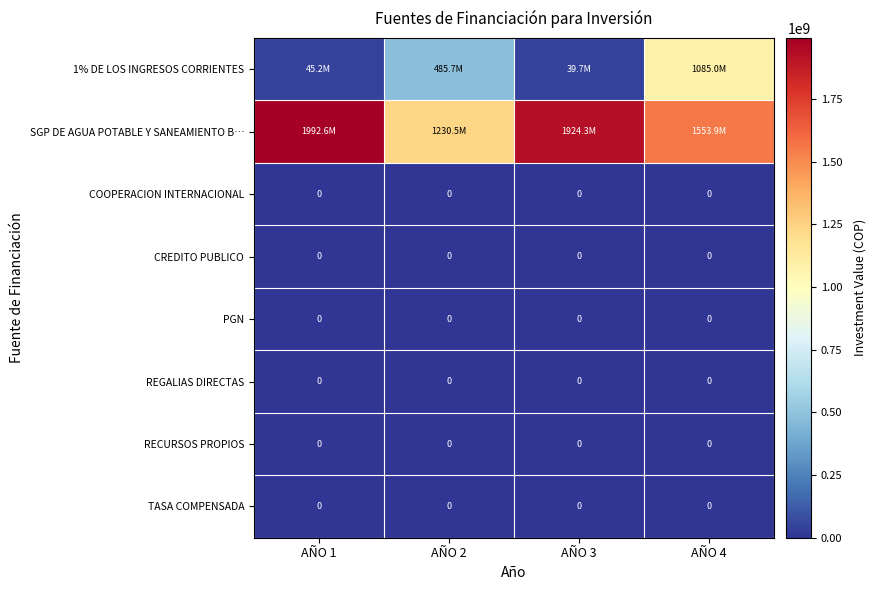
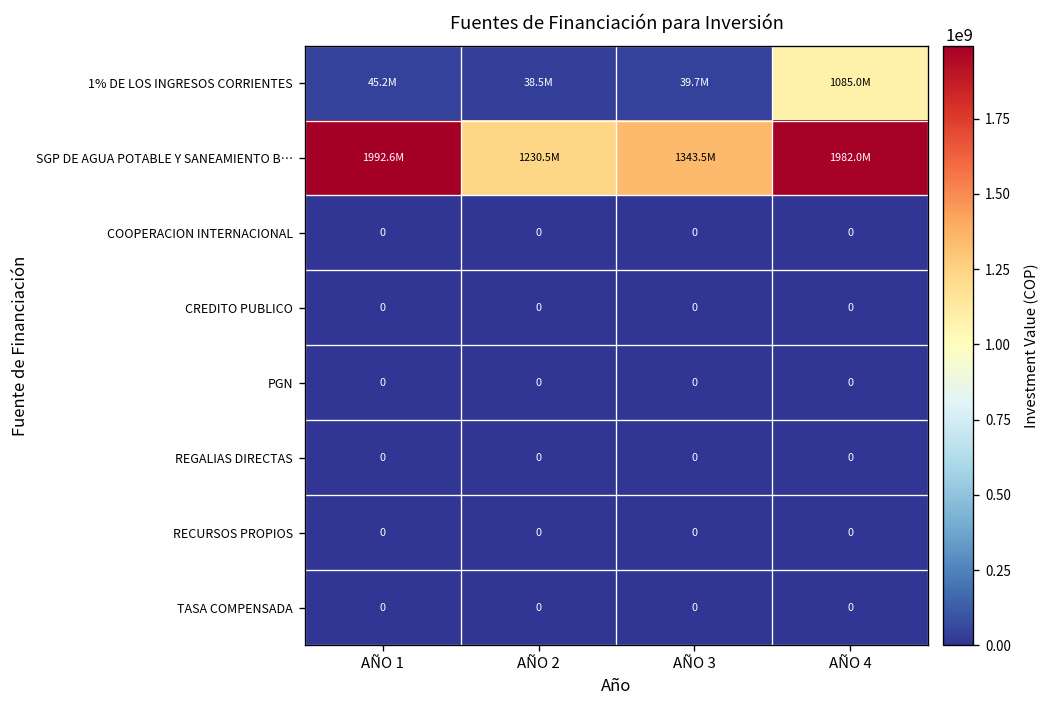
  {
    "1% DE LOS INGRESOS CORRIENTES": {
      "AÑO 1": "45.2M",
-     "AÑO 2": "485.7M",
+     "AÑO 2": "38.5M",
      "AÑO 3": "39.7M",
      "AÑO 4": "1085.0M"
    },
    "SGP DE AGUA POTABLE Y SANEAMIENTO B…": {
      "AÑO 1": "1992.6M",
      "AÑO 2": "1230.5M",
-     "AÑO 3": "1924.3M",
-     "AÑO 4": "1553.9M"
+     "AÑO 3": "1343.5M",
+     "AÑO 4": "1982.0M"
    },
    "COOPERACION INTERNACIONAL": {
      "AÑO 1": "0",
      "AÑO 2": "0",
      "AÑO 3": "0",
      "AÑO 4": "0"
    },
    "CREDITO PUBLICO": {
      "AÑO 1": "0",
      "AÑO 2": "0",
      "AÑO 3": "0",
      "AÑO 4": "0"
    },
    "PGN": {
      "AÑO 1": "0",
      "AÑO 2": "0",
      "AÑO 3": "0",
      "AÑO 4": "0"
    },
    "REGALIAS DIRECTAS": {
      "AÑO 1": "0",
      "AÑO 2": "0",
      "AÑO 3": "0",
      "AÑO 4": "0"
    },
    "RECURSOS PROPIOS": {
      "AÑO 1": "0",
      "AÑO 2": "0",
      "AÑO 3": "0",
      "AÑO 4": "0"
    },
    "TASA COMPENSADA": {
      "AÑO 1": "0",
      "AÑO 2": "0",
      "AÑO 3": "0",
      "AÑO 4": "0"
    }
  }
